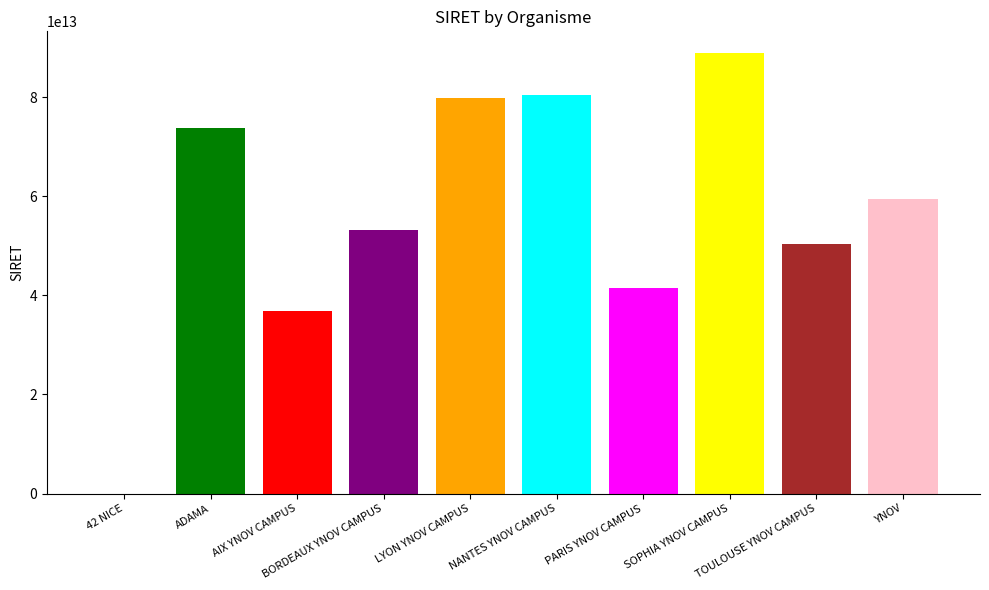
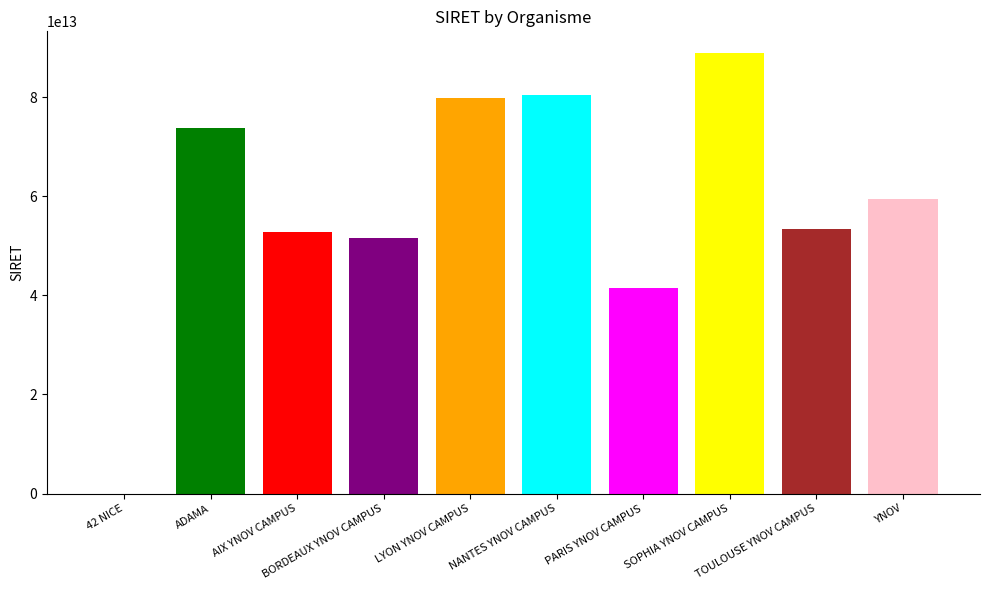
  {
    "42 NICE": 0,
    "ADAMA": 74000000000000,
-   "AIX YNOV CAMPUS": 37000000000000,
-   "BORDEAUX YNOV CAMPUS": 53000000000000,
+   "AIX YNOV CAMPUS": 53000000000000,
+   "BORDEAUX YNOV CAMPUS": 52000000000000,
    "LYON YNOV CAMPUS": 80000000000000,
    "NANTES YNOV CAMPUS": 80000000000000,
    "PARIS YNOV CAMPUS": 42000000000000,
    "SOPHIA YNOV CAMPUS": 89000000000000,
-   "TOULOUSE YNOV CAMPUS": 50000000000000,
+   "TOULOUSE YNOV CAMPUS": 53000000000000,
    "YNOV": 60000000000000
  }
